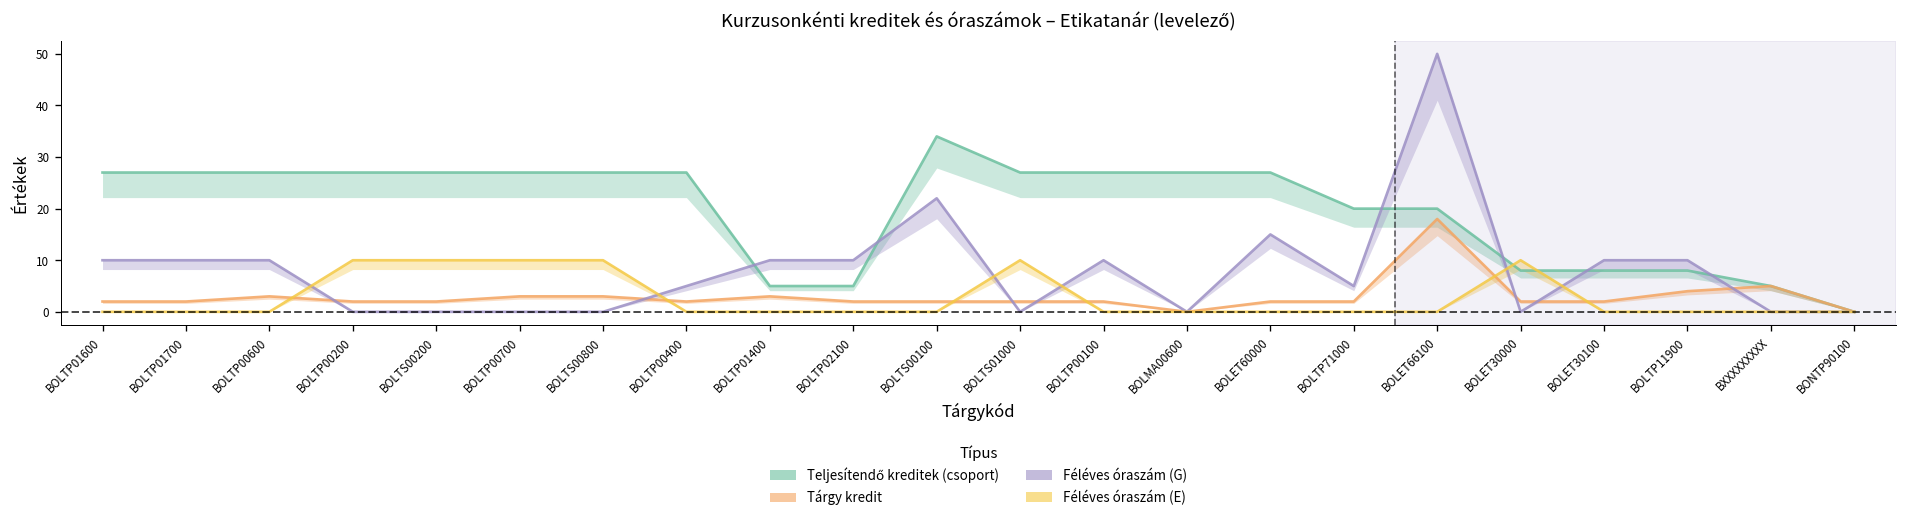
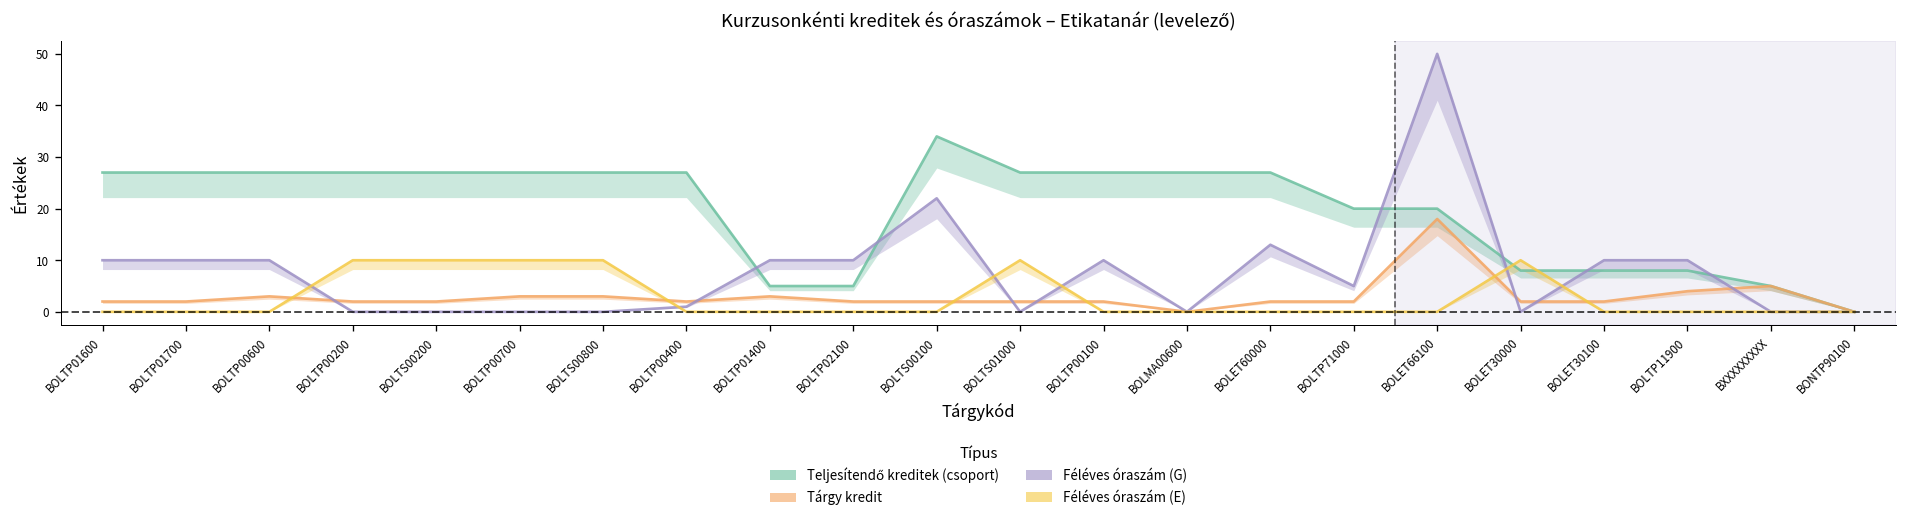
  {
    "Teljesítendő kreditek (csoport)": {
      "BOLTP01600": 27,
      "BOLTP01700": 27,
      "BOLTP00600": 27,
      "BOLTP00200": 27,
      "BOLTS00200": 27,
      "BOLTP00700": 27,
      "BOLTS00800": 27,
      "BOLTP00400": 27,
      "BOLTP01400": 5,
      "BOLTP02100": 5,
      "BOLTS00100": 34,
      "BOLTS01000": 27,
      "BOLTP00100": 27,
      "BOLMA00600": 27,
      "BOLET60000": 27,
      "BOLTP71000": 20,
      "BOLET66100": 20,
      "BOLET30000": 8,
      "BOLET30100": 8,
      "BOLTP11900": 8
    },
    "Féléves óraszám (G)": {
      "BOLTP01600": 10,
      "BOLTP01700": 10,
      "BOLTP00600": 10,
      "BOLTP00200": 0,
      "BOLTS00200": 0,
      "BOLTP00700": 0,
      "BOLTS00800": 0,
-     "BOLTP00400": 5,
+     "BOLTP00400": 1,
      "BOLTP01400": 10,
      "BOLTP02100": 10,
      "BOLTS00100": 22,
      "BOLTS01000": 0,
      "BOLTP00100": 10,
-     "BOLET60000": 15,
+     "BOLET60000": 13,
      "BOLTP71000": 5,
      "BOLET66100": 50,
      "BOLET30000": 0,
      "BOLET30100": 10,
      "BOLTP11900": 10
    }
  }
